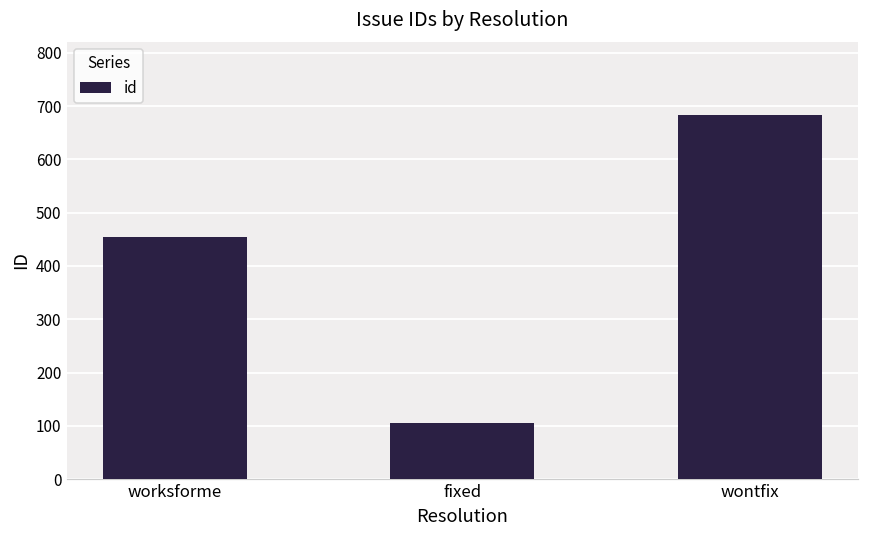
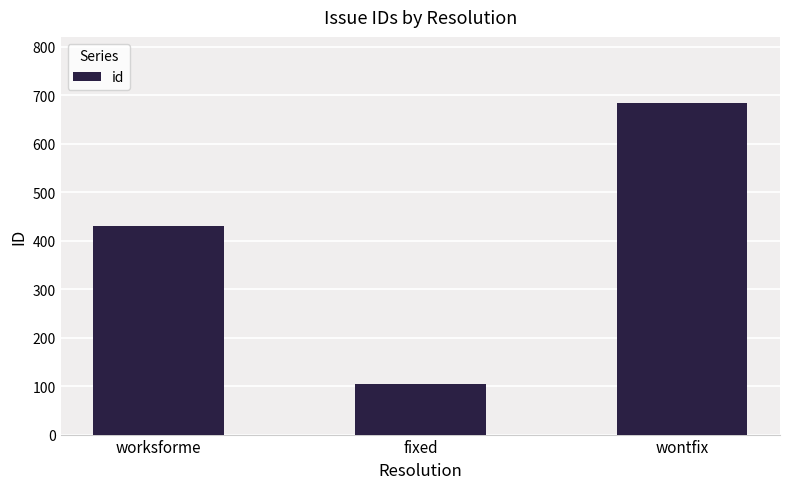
  {
-   "worksforme": 450,
+   "worksforme": 430,
    "fixed": 110,
    "wontfix": 680
  }
